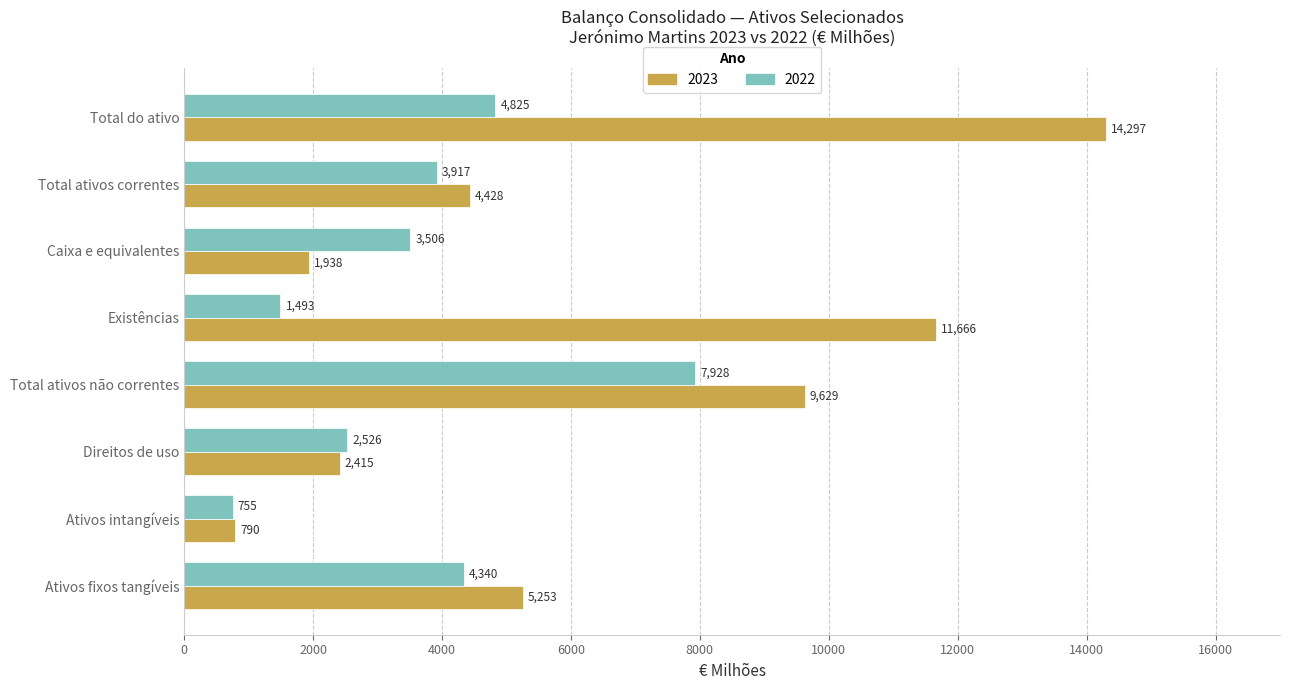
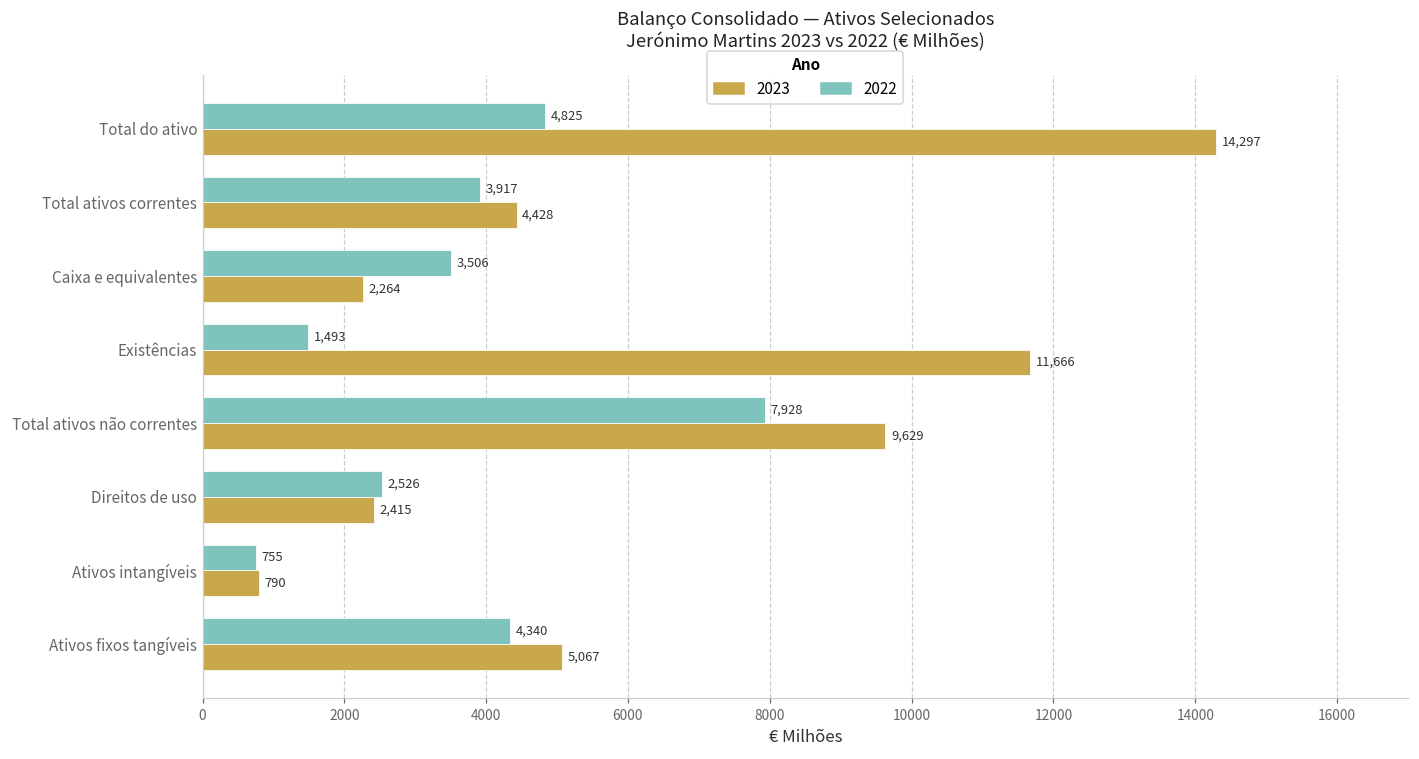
  {
    "2023": {
      "Total do ativo": "14,297",
      "Total ativos correntes": "4,428",
-     "Caixa e equivalentes": "1,938",
+     "Caixa e equivalentes": "2,264",
      "Existências": "11,666",
      "Total ativos não correntes": "9,629",
      "Direitos de uso": "2,415",
      "Ativos intangíveis": "790",
-     "Ativos fixos tangíveis": "5,253"
+     "Ativos fixos tangíveis": "5,067"
    },
    "2022": {
      "Total do ativo": "4,825",
      "Total ativos correntes": "3,917",
      "Caixa e equivalentes": "3,506",
      "Existências": "1,493",
      "Total ativos não correntes": "7,928",
      "Direitos de uso": "2,526",
      "Ativos intangíveis": "755",
      "Ativos fixos tangíveis": "4,340"
    }
  }
